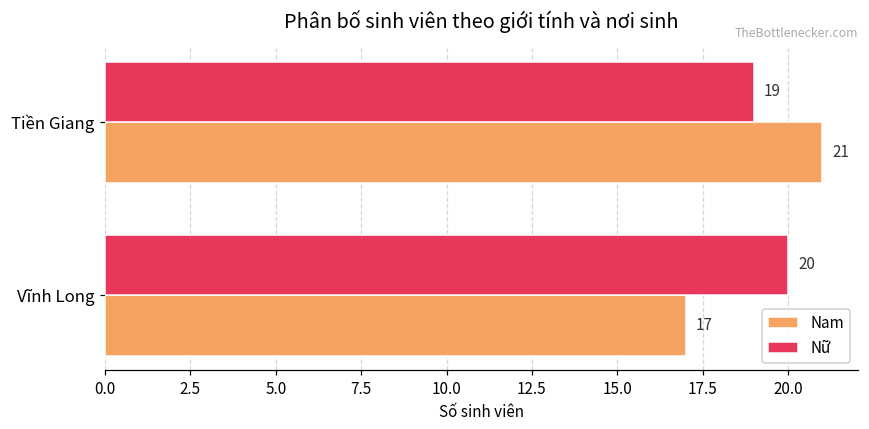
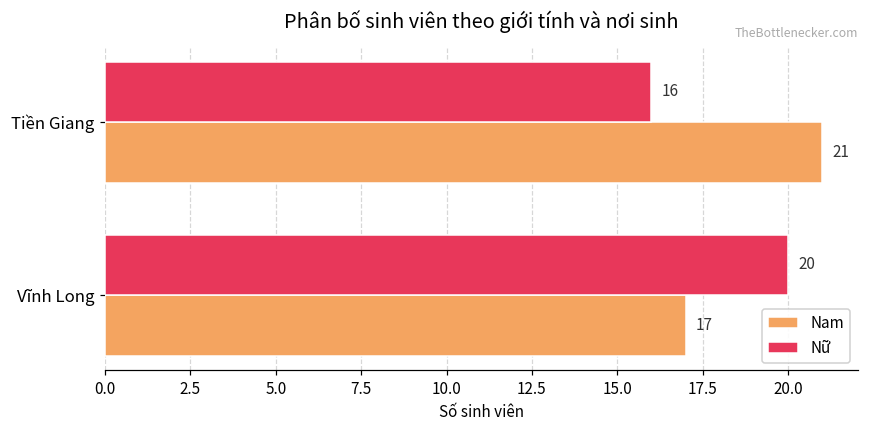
  {
    "Nam": {
      "Tiền Giang": 21,
      "Vĩnh Long": 17
    },
    "Nữ": {
-     "Tiền Giang": 19,
+     "Tiền Giang": 16,
      "Vĩnh Long": 20
    }
  }
